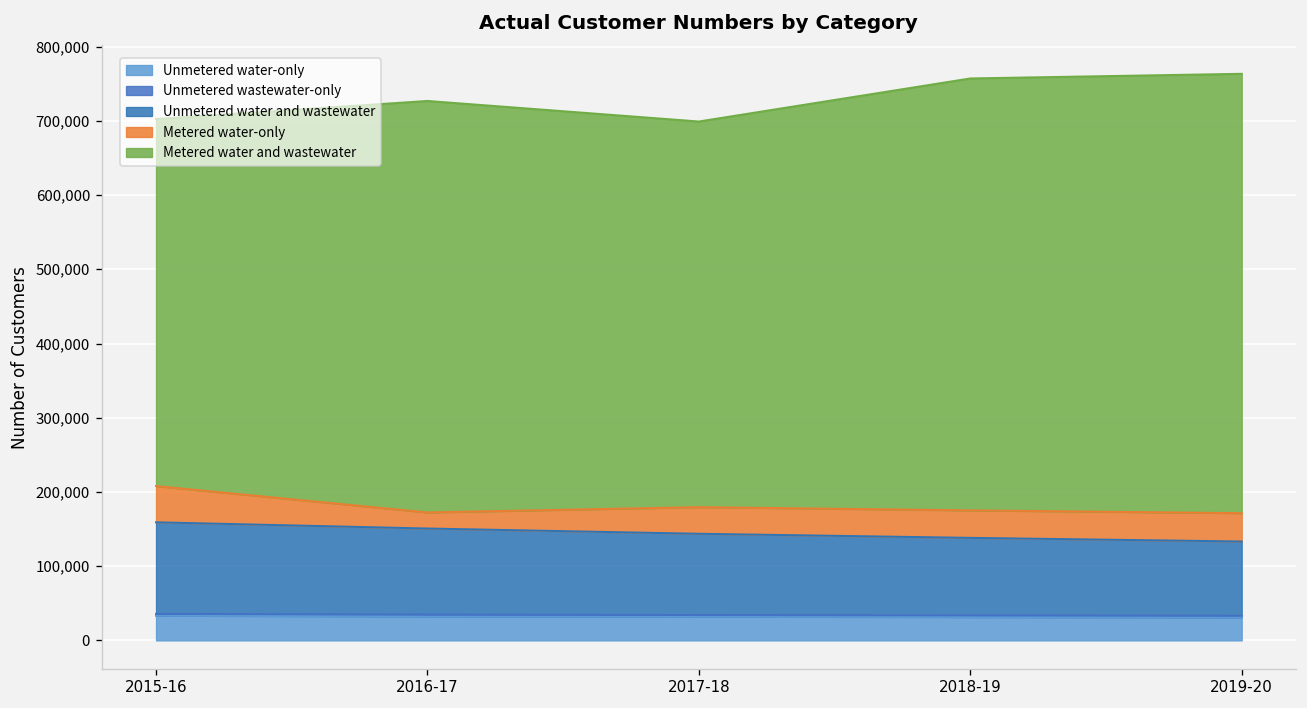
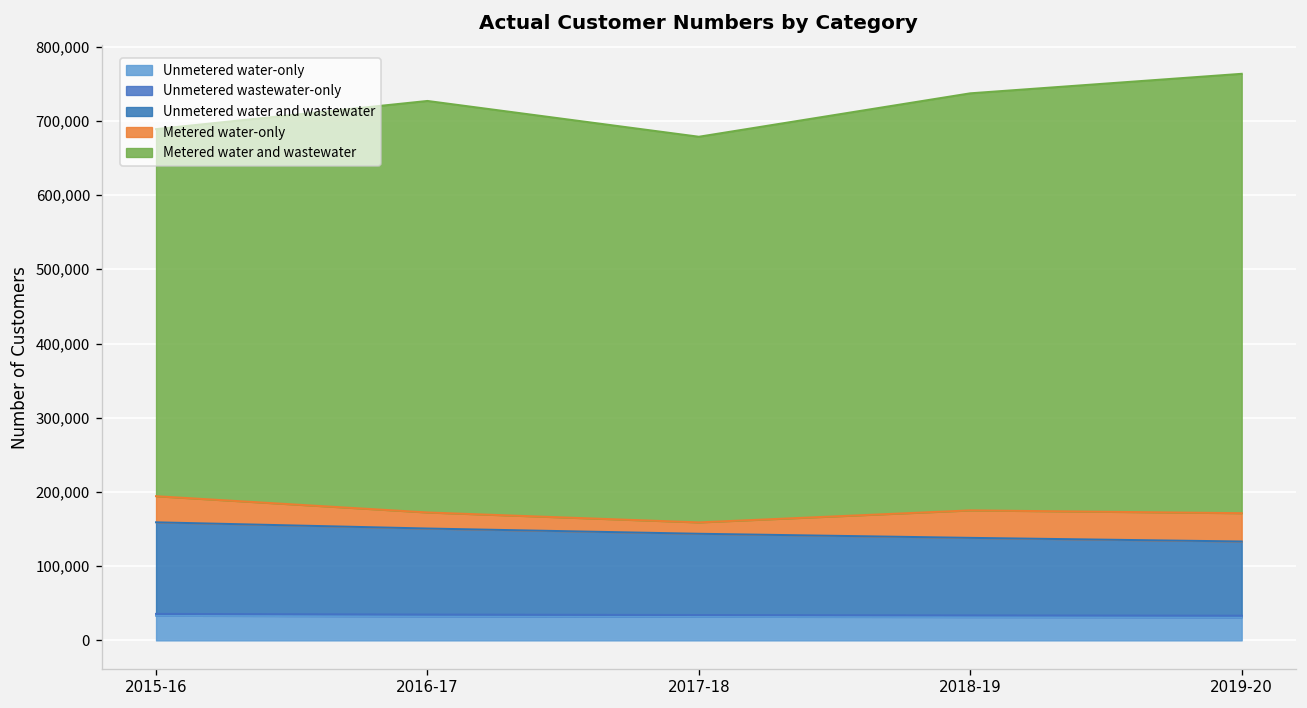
  {
    "Metered water-only": {
-     "2015-16": "50,000",
+     "2015-16": "40,000",
      "2016-17": "20,000",
-     "2017-18": "40,000",
+     "2017-18": "20,000",
      "2018-19": "40,000",
      "2019-20": "40,000"
    },
    "Metered water and wastewater": {
      "2016-17": "550,000",
      "2017-18": "520,000",
-     "2018-19": "580,000",
+     "2018-19": "560,000",
      "2019-20": "590,000"
    }
  }
